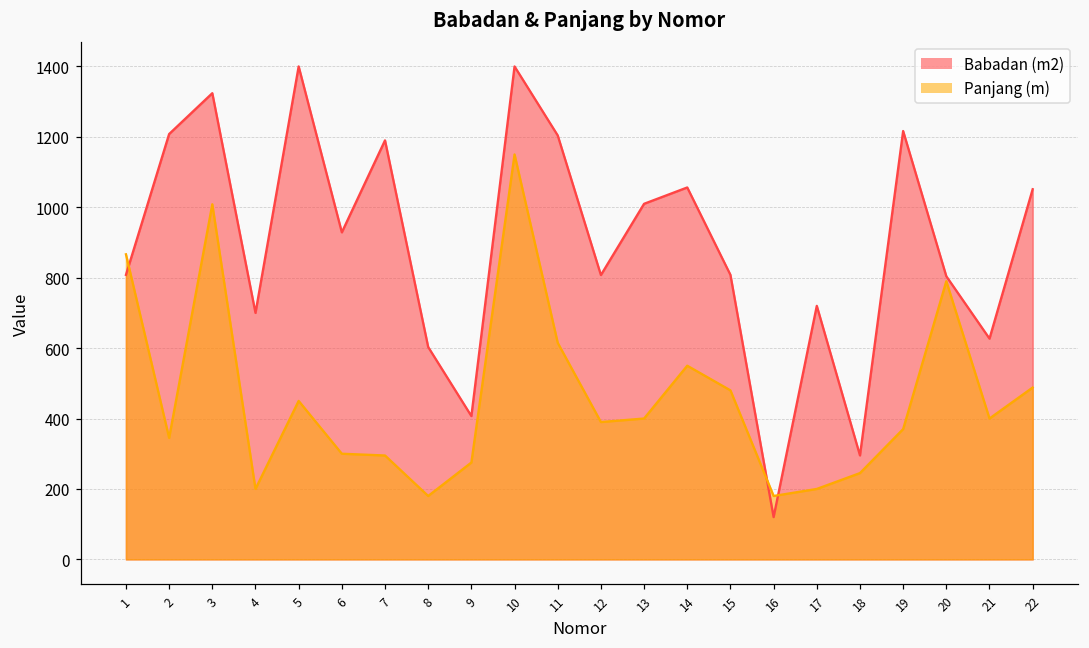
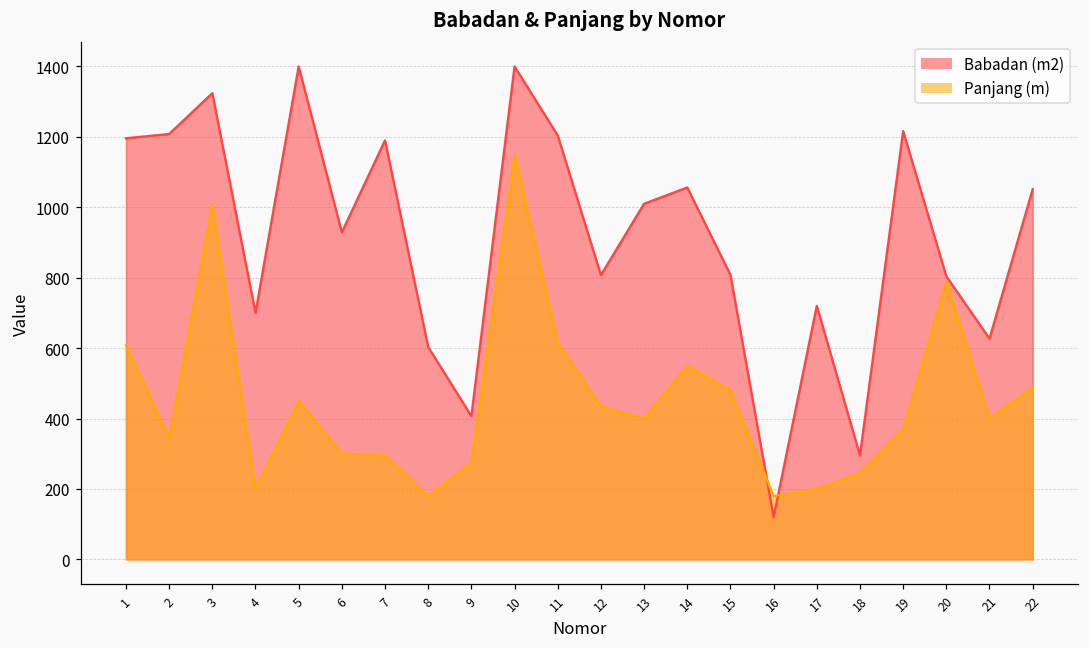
  {
    "Babadan (m2)": {
-     "1": 810,
+     "1": 1200,
      "2": 1210,
      "3": 1320,
      "4": 700,
      "5": 1400,
      "6": 930,
      "7": 1190,
      "8": 600,
      "9": 410,
      "10": 1400,
      "11": 1200,
      "12": 810,
      "13": 1010,
      "14": 1060,
      "15": 810,
      "16": 120,
      "17": 720,
      "18": 300,
      "19": 1220,
      "20": 800,
      "21": 630,
      "22": 1050
    },
    "Panjang (m)": {
-     "1": 870,
+     "1": 610,
      "2": 350,
      "3": 1010,
      "4": 200,
      "5": 450,
      "6": 300,
      "7": 300,
      "8": 180,
      "9": 280,
      "10": 1150,
      "11": 620,
-     "12": 390,
+     "12": 430,
      "13": 400,
      "14": 550,
      "15": 480,
      "16": 180,
      "17": 200,
      "18": 250,
      "19": 370,
      "20": 790,
      "21": 400,
      "22": 490
    }
  }
